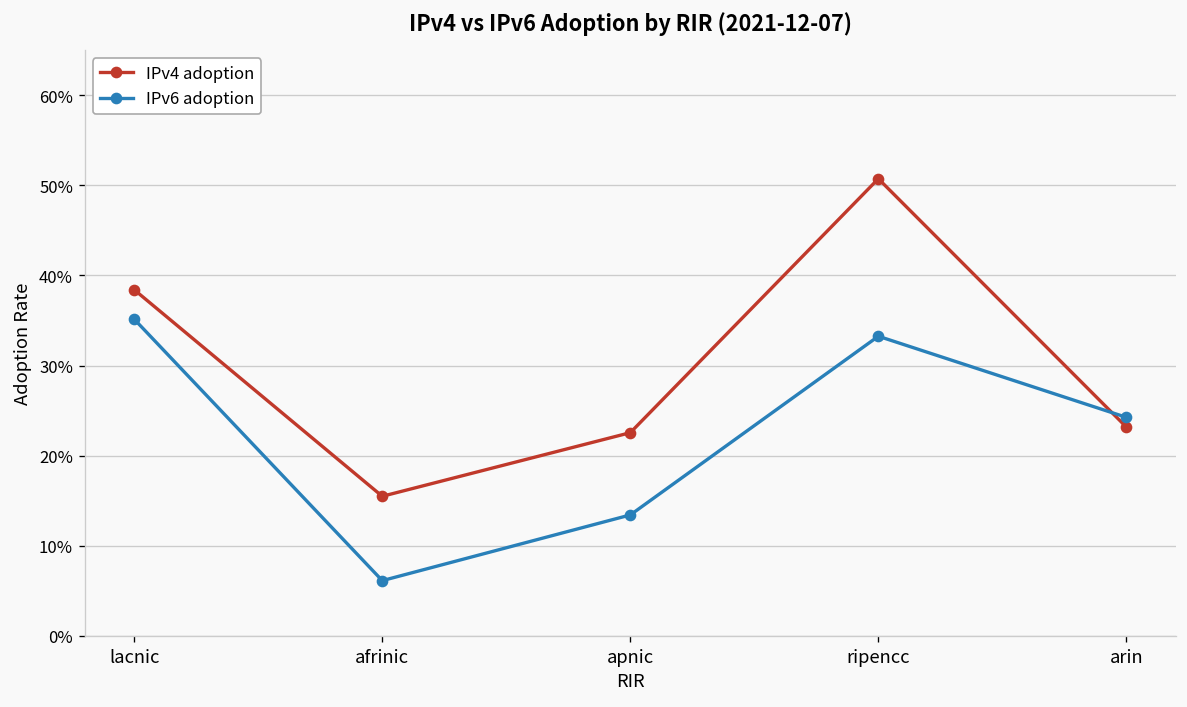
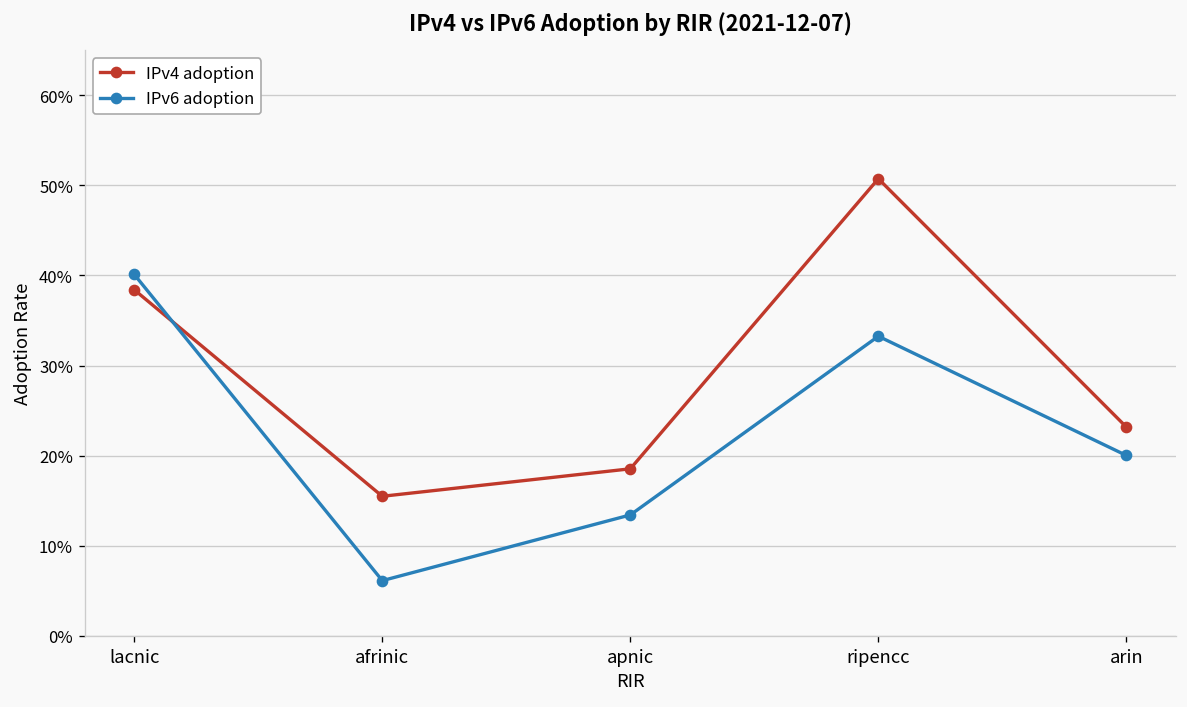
  {
    "IPv4 adoption": {
      "lacnic": "38%",
      "afrinic": "15%",
-     "apnic": "23%",
+     "apnic": "19%",
      "ripencc": "51%",
      "arin": "23%"
    },
    "IPv6 adoption": {
-     "lacnic": "35%",
+     "lacnic": "40%",
      "afrinic": "6%",
      "apnic": "13%",
      "ripencc": "33%",
-     "arin": "24%"
+     "arin": "20%"
    }
  }
